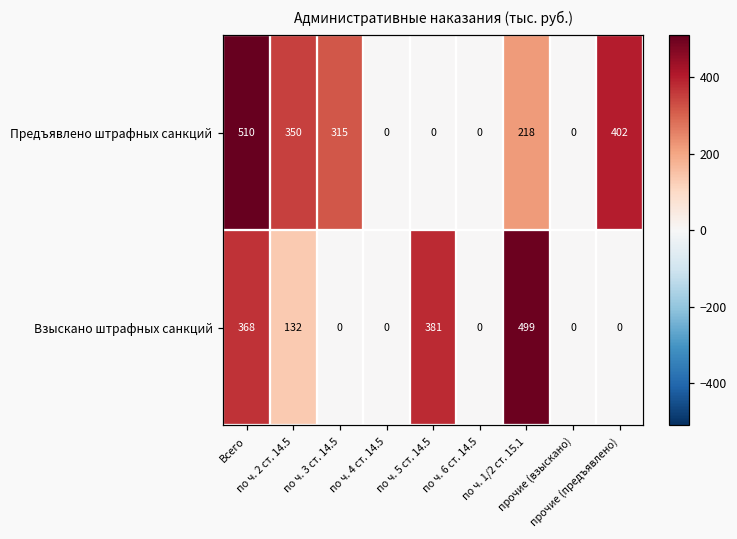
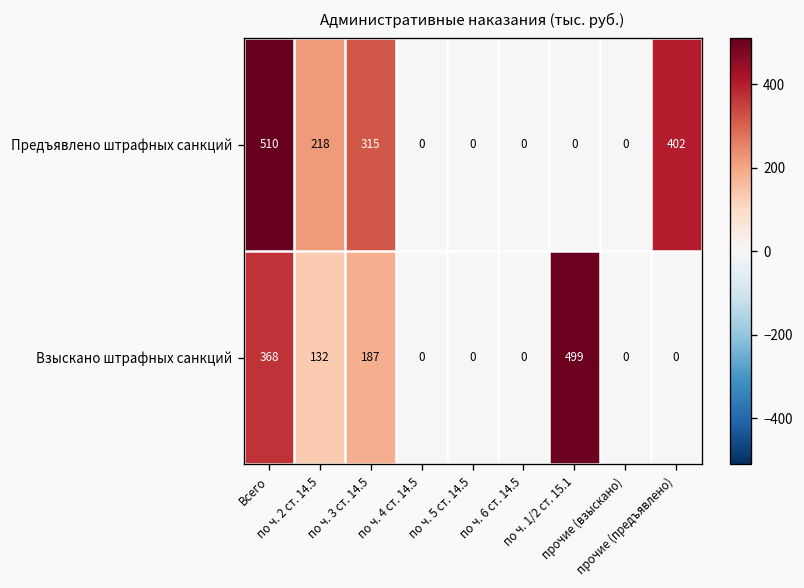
  {
    "Предъявлено штрафных санкций": {
      "Всего": 510,
-     "по ч. 2 ст. 14.5": 350,
+     "по ч. 2 ст. 14.5": 218,
      "по ч. 3 ст. 14.5": 315,
      "по ч. 4 ст. 14.5": 0,
      "по ч. 5 ст. 14.5": 0,
      "по ч. 6 ст. 14.5": 0,
-     "по ч. 1/2 ст. 15.1": 218,
+     "по ч. 1/2 ст. 15.1": 0,
      "прочие (взыскано)": 0,
      "прочие (предъявлено)": 402
    },
    "Взыскано штрафных санкций": {
      "Всего": 368,
      "по ч. 2 ст. 14.5": 132,
-     "по ч. 3 ст. 14.5": 0,
+     "по ч. 3 ст. 14.5": 187,
      "по ч. 4 ст. 14.5": 0,
-     "по ч. 5 ст. 14.5": 381,
+     "по ч. 5 ст. 14.5": 0,
      "по ч. 6 ст. 14.5": 0,
      "по ч. 1/2 ст. 15.1": 499,
      "прочие (взыскано)": 0,
      "прочие (предъявлено)": 0
    }
  }
